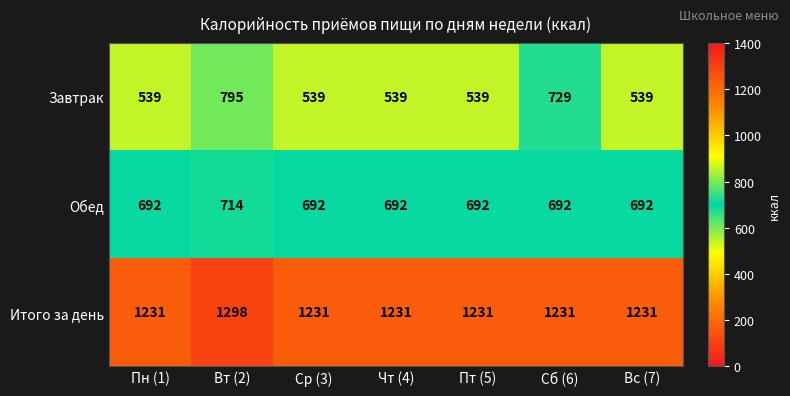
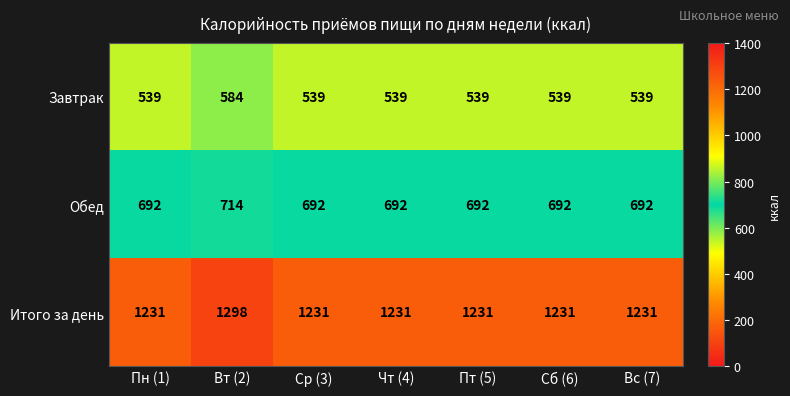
  {
    "Завтрак": {
      "Пн (1)": 539,
-     "Вт (2)": 795,
+     "Вт (2)": 584,
      "Ср (3)": 539,
      "Чт (4)": 539,
      "Пт (5)": 539,
-     "Сб (6)": 729,
+     "Сб (6)": 539,
      "Вс (7)": 539
    },
    "Обед": {
      "Пн (1)": 692,
      "Вт (2)": 714,
      "Ср (3)": 692,
      "Чт (4)": 692,
      "Пт (5)": 692,
      "Сб (6)": 692,
      "Вс (7)": 692
    },
    "Итого за день": {
      "Пн (1)": 1231,
      "Вт (2)": 1298,
      "Ср (3)": 1231,
      "Чт (4)": 1231,
      "Пт (5)": 1231,
      "Сб (6)": 1231,
      "Вс (7)": 1231
    }
  }
